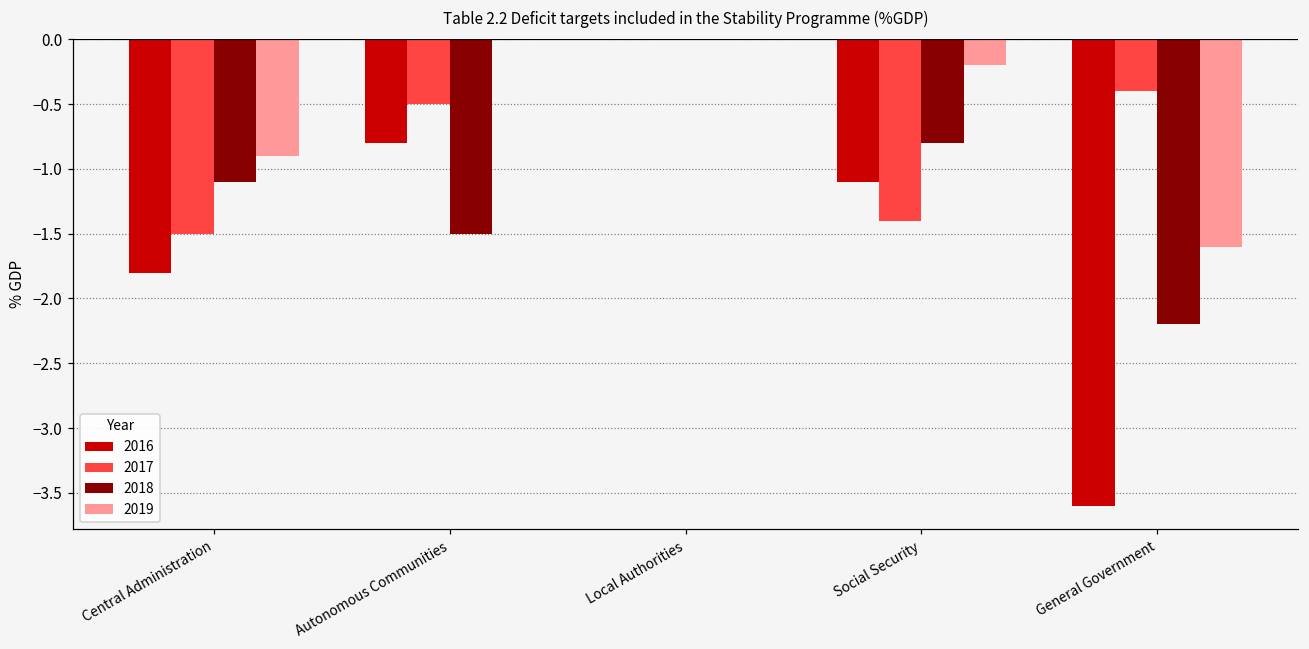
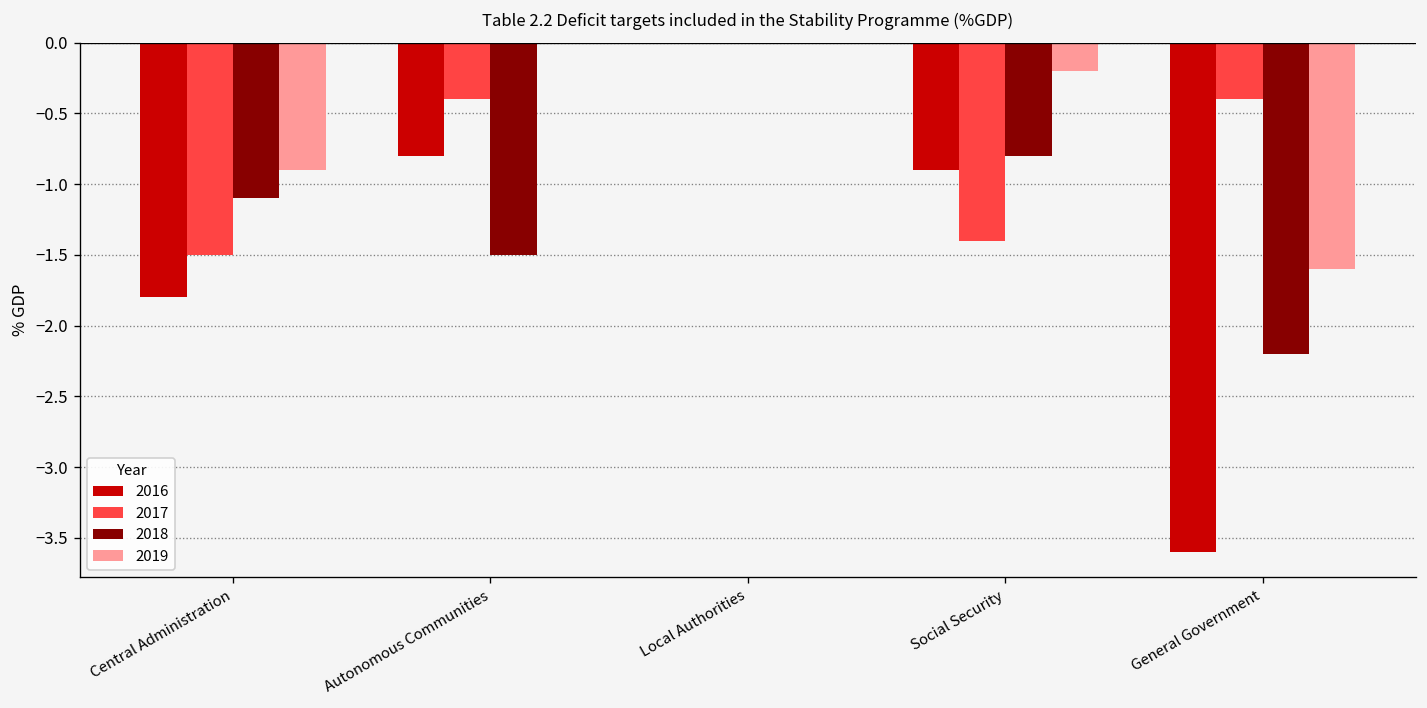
  {
    "2016": {
      "Central Administration": -1.8,
      "Autonomous Communities": -0.8,
      "Local Authorities": 0.0,
-     "Social Security": -1.1,
+     "Social Security": -0.9,
      "General Government": -3.6
    },
    "2017": {
      "Central Administration": -1.5,
-     "Autonomous Communities": -0.5,
+     "Autonomous Communities": -0.4,
      "Local Authorities": 0.0,
      "Social Security": -1.4,
      "General Government": -0.4
    },
    "2018": {
      "Central Administration": -1.1,
      "Autonomous Communities": -1.5,
      "Local Authorities": 0.0,
      "Social Security": -0.8,
      "General Government": -2.2
    },
    "2019": {
      "Central Administration": -0.9,
      "Autonomous Communities": 0.0,
      "Local Authorities": 0.0,
      "Social Security": -0.2,
      "General Government": -1.6
    }
  }
